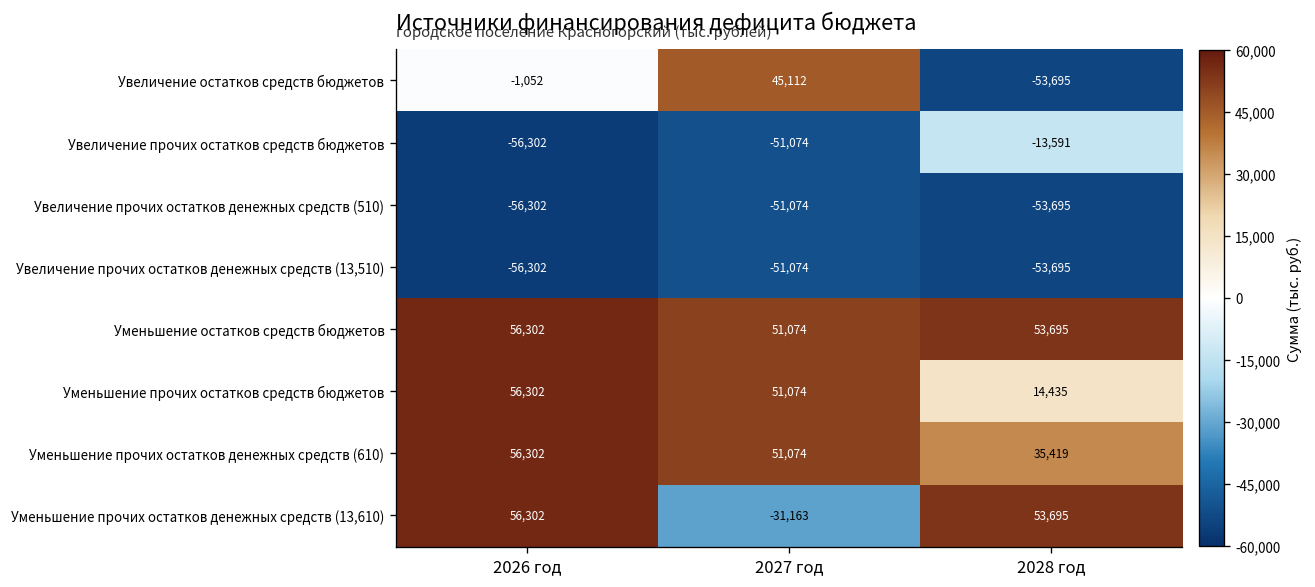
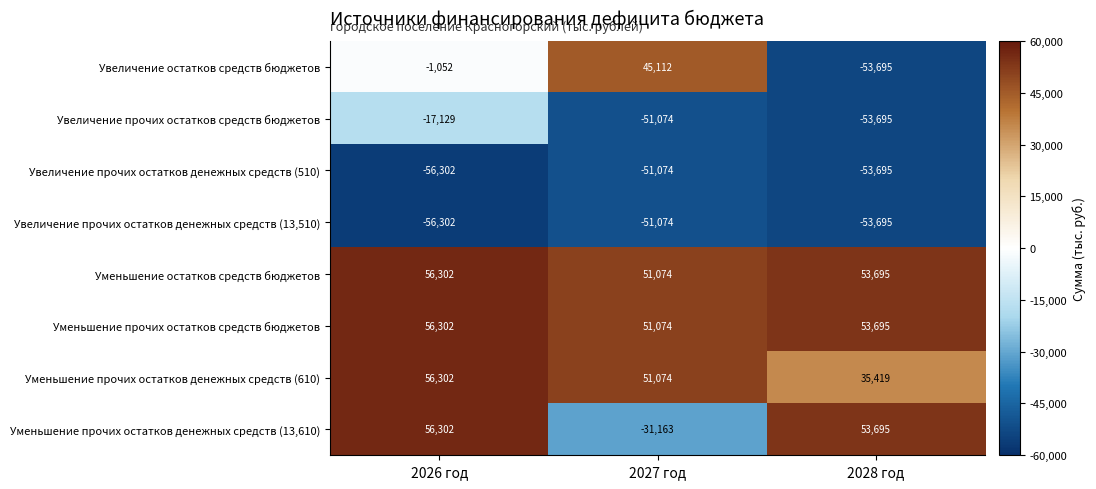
  {
    "Увеличение остатков средств бюджетов": {
      "2026 год": "-1,052",
      "2027 год": "45,112",
      "2028 год": "-53,695"
    },
    "Увеличение прочих остатков средств бюджетов": {
-     "2026 год": "-56,302",
+     "2026 год": "-17,129",
      "2027 год": "-51,074",
-     "2028 год": "-13,591"
+     "2028 год": "-53,695"
    },
    "Увеличение прочих остатков денежных средств (510)": {
      "2026 год": "-56,302",
      "2027 год": "-51,074",
      "2028 год": "-53,695"
    },
    "Увеличение прочих остатков денежных средств (13,510)": {
      "2026 год": "-56,302",
      "2027 год": "-51,074",
      "2028 год": "-53,695"
    },
    "Уменьшение остатков средств бюджетов": {
      "2026 год": "56,302",
      "2027 год": "51,074",
      "2028 год": "53,695"
    },
    "Уменьшение прочих остатков средств бюджетов": {
      "2026 год": "56,302",
      "2027 год": "51,074",
-     "2028 год": "14,435"
+     "2028 год": "53,695"
    },
    "Уменьшение прочих остатков денежных средств (610)": {
      "2026 год": "56,302",
      "2027 год": "51,074",
      "2028 год": "35,419"
    },
    "Уменьшение прочих остатков денежных средств (13,610)": {
      "2026 год": "56,302",
      "2027 год": "-31,163",
      "2028 год": "53,695"
    }
  }
